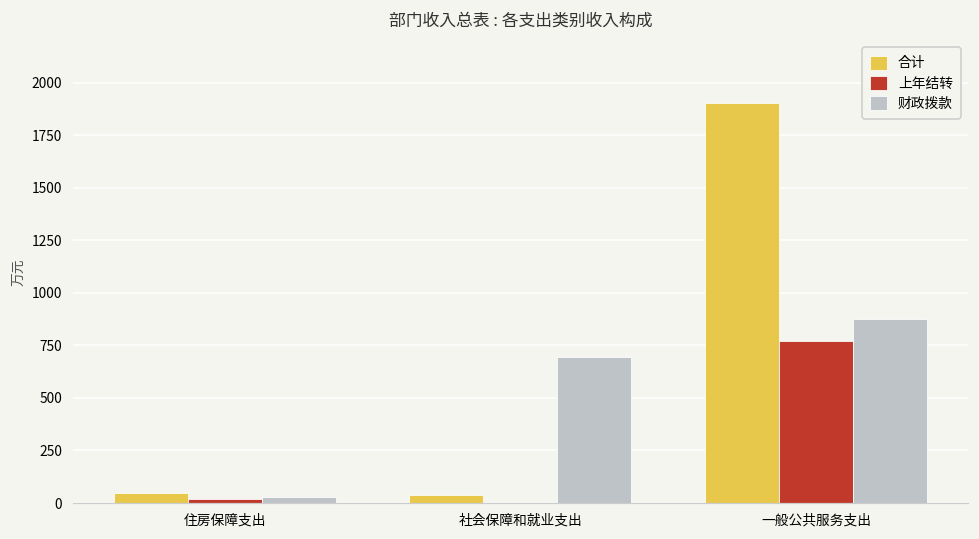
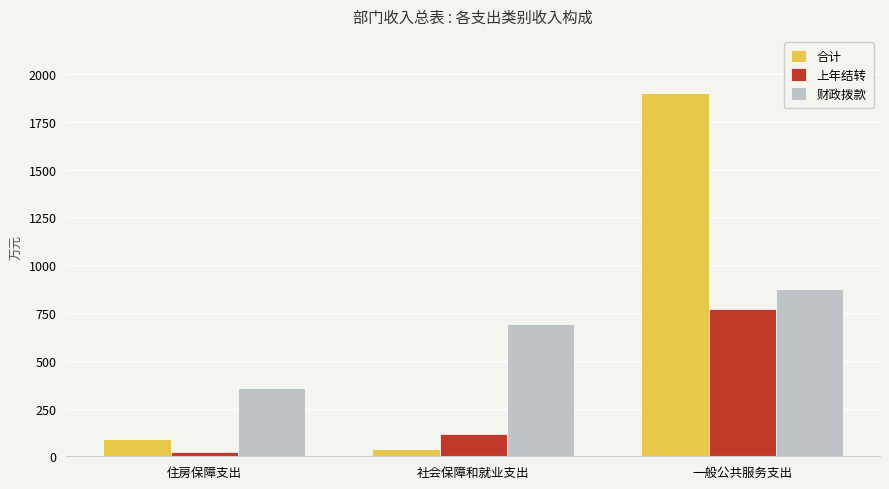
  {
    "合计": {
-     "住房保障支出": 50,
+     "住房保障支出": 90,
      "社会保障和就业支出": 40,
      "一般公共服务支出": 1900
    },
    "上年结转": {
      "住房保障支出": 20,
-     "社会保障和就业支出": 0,
+     "社会保障和就业支出": 120,
      "一般公共服务支出": 770
    },
    "财政拨款": {
-     "住房保障支出": 30,
+     "住房保障支出": 360,
      "社会保障和就业支出": 690,
      "一般公共服务支出": 880
    }
  }
